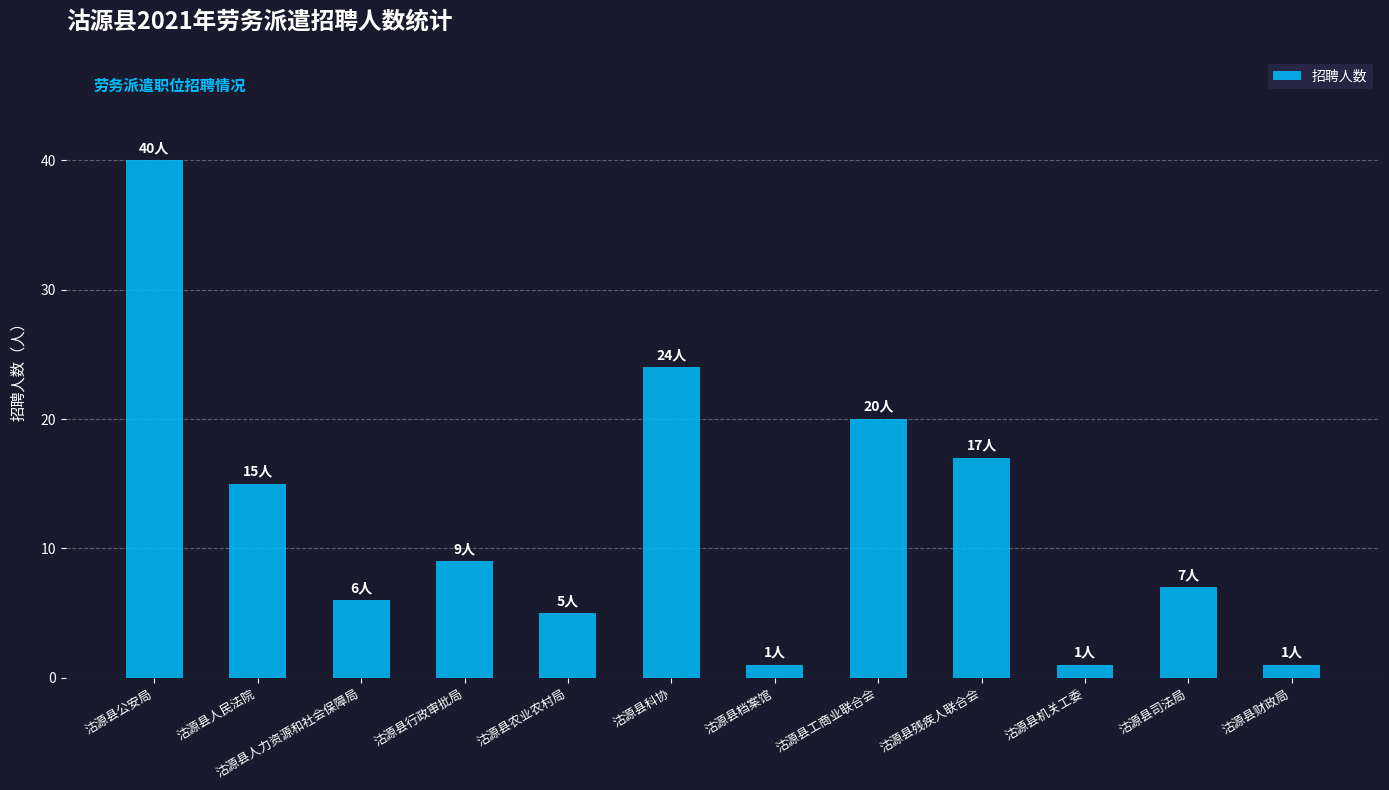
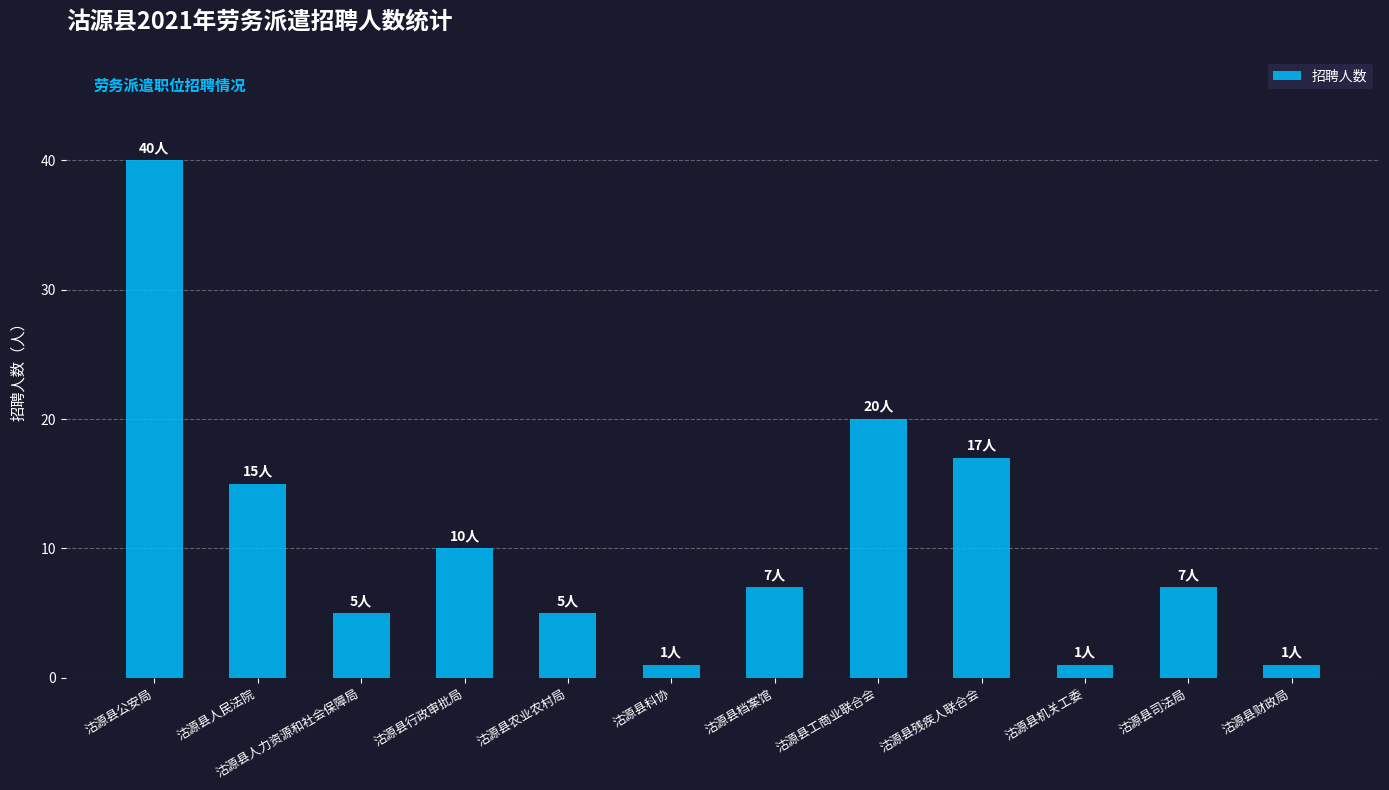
  {
    "沽源县公安局": "40人",
    "沽源县人民法院": "15人",
-   "沽源县人力资源和社会保障局": "6人",
-   "沽源县行政审批局": "9人",
+   "沽源县人力资源和社会保障局": "5人",
+   "沽源县行政审批局": "10人",
    "沽源县农业农村局": "5人",
-   "沽源县科协": "24人",
-   "沽源县档案馆": "1人",
+   "沽源县科协": "1人",
+   "沽源县档案馆": "7人",
    "沽源县工商业联合会": "20人",
    "沽源县残疾人联合会": "17人",
    "沽源县机关工委": "1人",
    "沽源县司法局": "7人",
    "沽源县财政局": "1人"
  }
